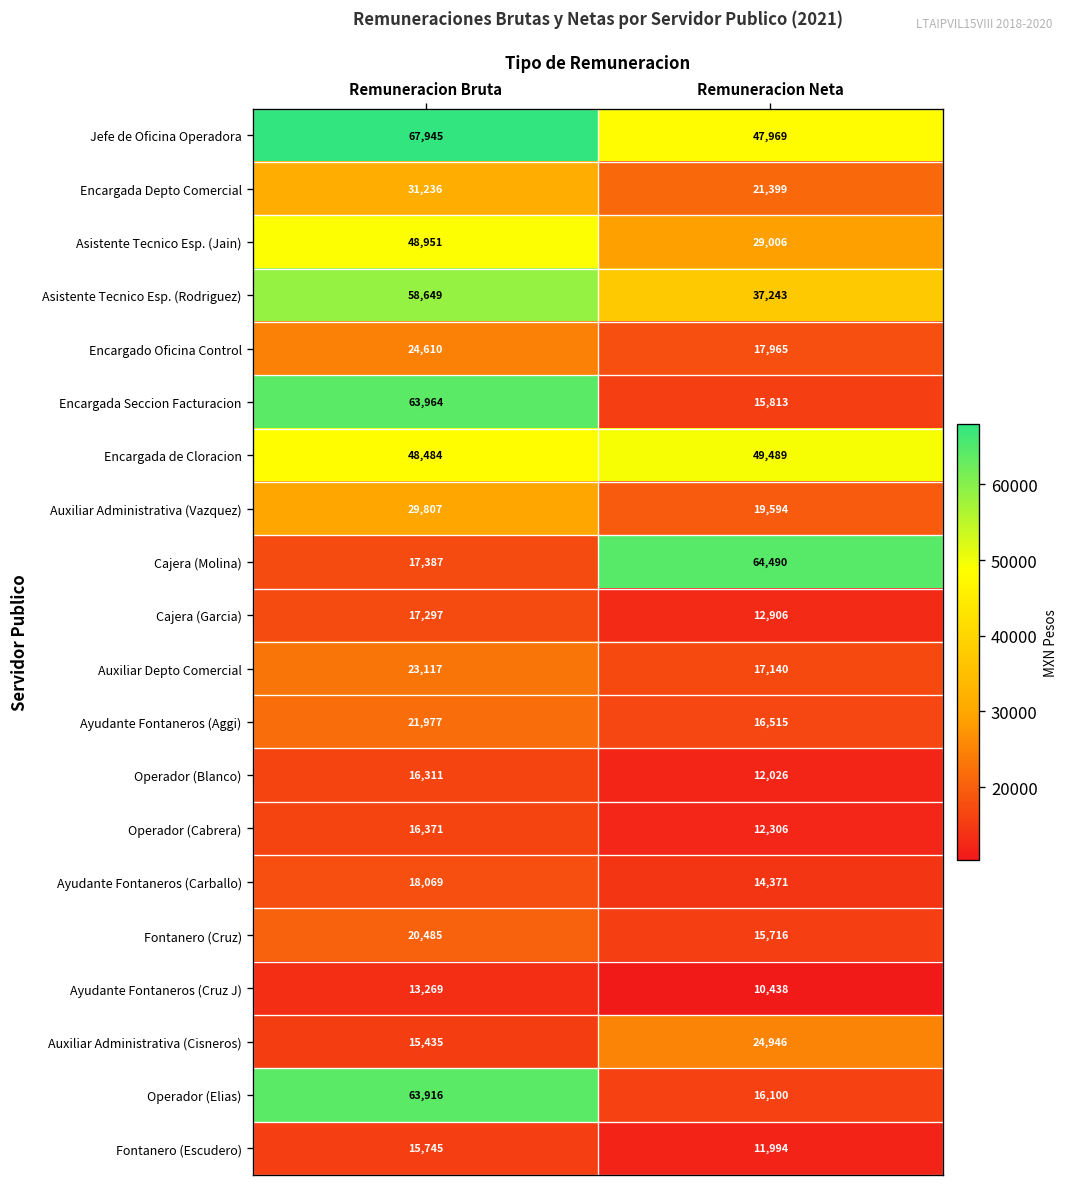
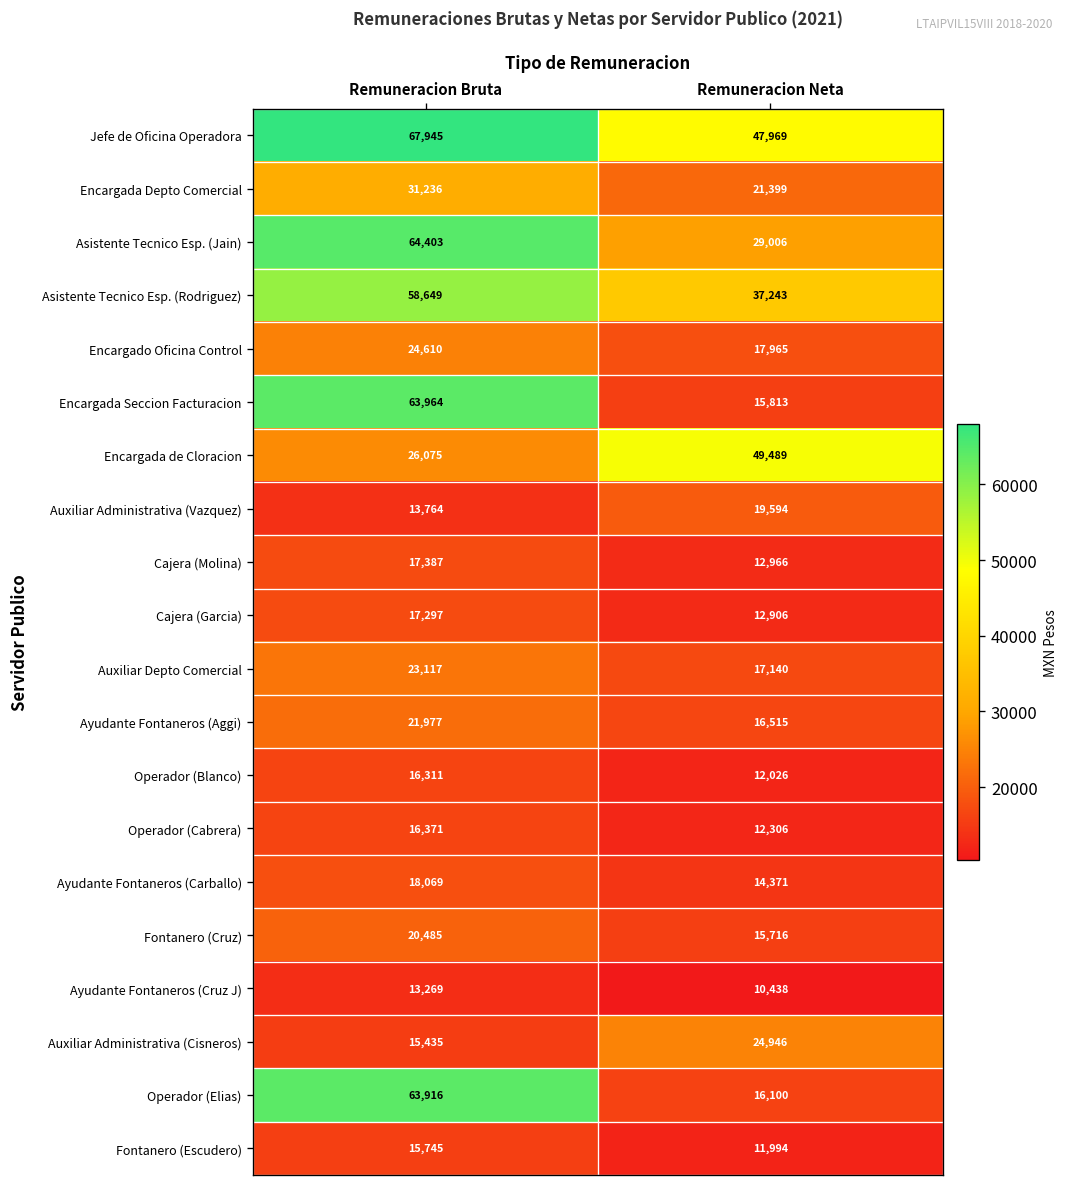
  {
    "Jefe de Oficina Operadora": {
      "Remuneracion Bruta": "67,945",
      "Remuneracion Neta": "47,969"
    },
    "Encargada Depto Comercial": {
      "Remuneracion Bruta": "31,236",
      "Remuneracion Neta": "21,399"
    },
    "Asistente Tecnico Esp. (Jain)": {
-     "Remuneracion Bruta": "48,951",
+     "Remuneracion Bruta": "64,403",
      "Remuneracion Neta": "29,006"
    },
    "Asistente Tecnico Esp. (Rodriguez)": {
      "Remuneracion Bruta": "58,649",
      "Remuneracion Neta": "37,243"
    },
    "Encargado Oficina Control": {
      "Remuneracion Bruta": "24,610",
      "Remuneracion Neta": "17,965"
    },
    "Encargada Seccion Facturacion": {
      "Remuneracion Bruta": "63,964",
      "Remuneracion Neta": "15,813"
    },
    "Encargada de Cloracion": {
-     "Remuneracion Bruta": "48,484",
+     "Remuneracion Bruta": "26,075",
      "Remuneracion Neta": "49,489"
    },
    "Auxiliar Administrativa (Vazquez)": {
-     "Remuneracion Bruta": "29,807",
+     "Remuneracion Bruta": "13,764",
      "Remuneracion Neta": "19,594"
    },
    "Cajera (Molina)": {
      "Remuneracion Bruta": "17,387",
-     "Remuneracion Neta": "64,490"
+     "Remuneracion Neta": "12,966"
    },
    "Cajera (Garcia)": {
      "Remuneracion Bruta": "17,297",
      "Remuneracion Neta": "12,906"
    },
    "Auxiliar Depto Comercial": {
      "Remuneracion Bruta": "23,117",
      "Remuneracion Neta": "17,140"
    },
    "Ayudante Fontaneros (Aggi)": {
      "Remuneracion Bruta": "21,977",
      "Remuneracion Neta": "16,515"
    },
    "Operador (Blanco)": {
      "Remuneracion Bruta": "16,311",
      "Remuneracion Neta": "12,026"
    },
    "Operador (Cabrera)": {
      "Remuneracion Bruta": "16,371",
      "Remuneracion Neta": "12,306"
    },
    "Ayudante Fontaneros (Carballo)": {
      "Remuneracion Bruta": "18,069",
      "Remuneracion Neta": "14,371"
    },
    "Fontanero (Cruz)": {
      "Remuneracion Bruta": "20,485",
      "Remuneracion Neta": "15,716"
    },
    "Ayudante Fontaneros (Cruz J)": {
      "Remuneracion Bruta": "13,269",
      "Remuneracion Neta": "10,438"
    },
    "Auxiliar Administrativa (Cisneros)": {
      "Remuneracion Bruta": "15,435",
      "Remuneracion Neta": "24,946"
    },
    "Operador (Elias)": {
      "Remuneracion Bruta": "63,916",
      "Remuneracion Neta": "16,100"
    },
    "Fontanero (Escudero)": {
      "Remuneracion Bruta": "15,745",
      "Remuneracion Neta": "11,994"
    }
  }
